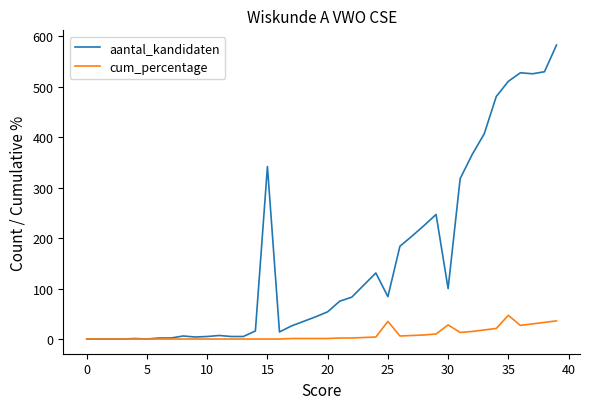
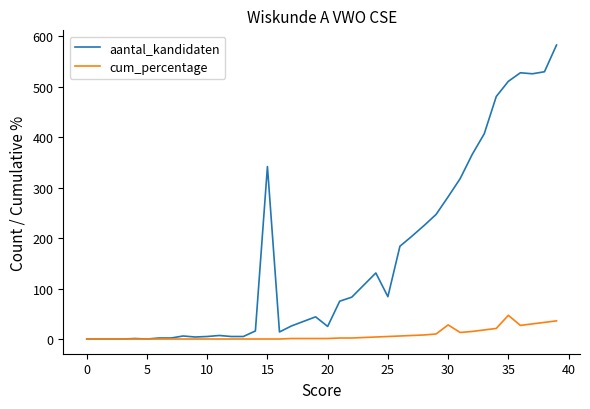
  {
    "aantal_kandidaten": {
      "15": 340,
-     "20": 50,
+     "20": 30,
      "25": 80,
-     "30": 100,
+     "30": 280,
      "35": 510
    },
    "cum_percentage": {
      "15": 0,
      "20": 0,
-     "25": 40,
+     "25": 10,
      "30": 30,
      "35": 50
    }
  }
